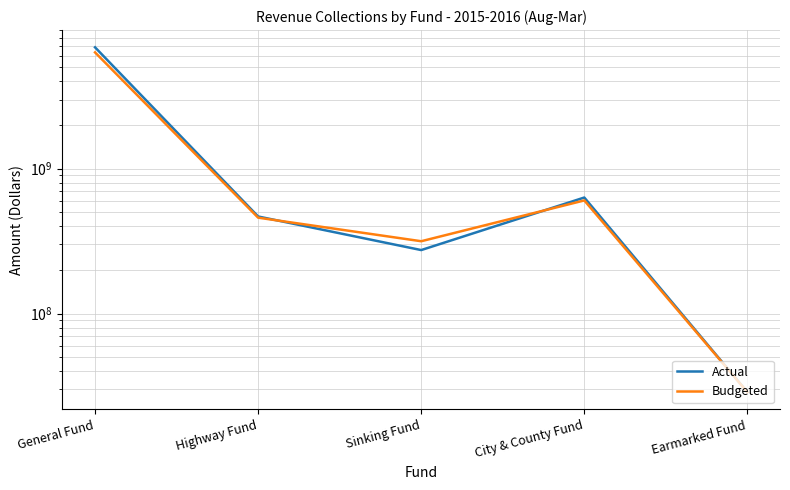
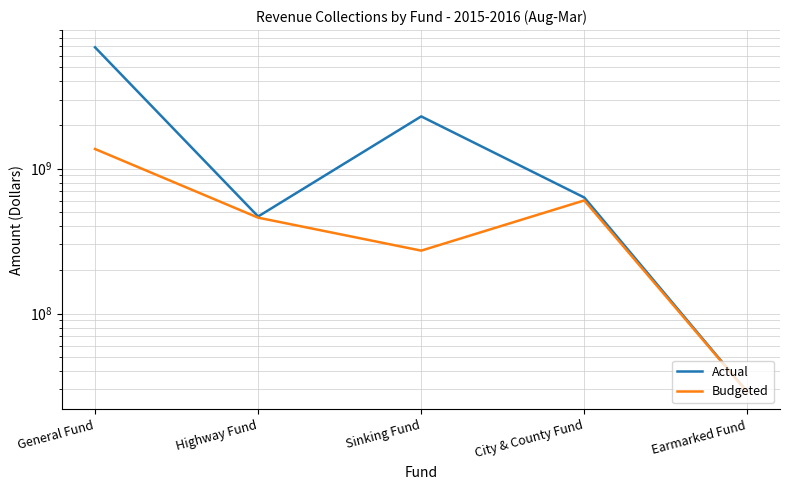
  {
    "Actual": {
      "General Fund": 7000000000,
-     "Sinking Fund": 270000000,
+     "Sinking Fund": 2300000000,
      "City & County Fund": 600000000
    },
    "Budgeted": {
-     "General Fund": 6000000000,
-     "Sinking Fund": 320000000,
+     "General Fund": 1400000000,
+     "Sinking Fund": 270000000,
      "City & County Fund": 600000000
    }
  }
